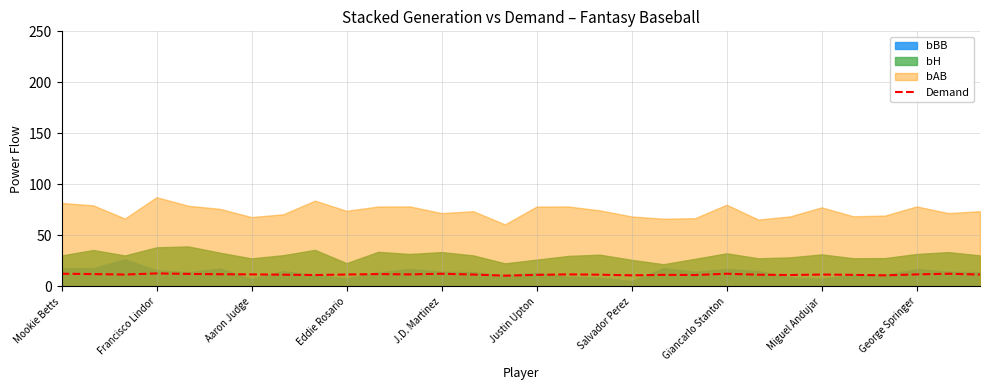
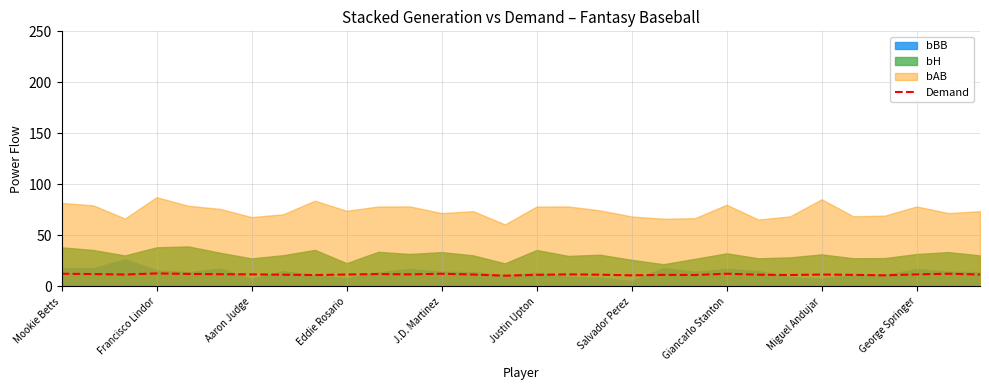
  {
    "Demand": {
      "Mookie Betts": 12,
      "Francisco Lindor": 13,
      "Aaron Judge": 12,
      "Eddie Rosario": 12,
      "Salvador Perez": 11,
      "Giancarlo Stanton": 12,
      "Miguel Andujar": 12
    },
    "bBB": {
      "Mookie Betts": 18,
      "Francisco Lindor": 16,
      "Aaron Judge": 7,
      "Eddie Rosario": 8,
      "Salvador Perez": 5,
      "Giancarlo Stanton": 17,
      "Miguel Andujar": 8
    },
    "bH": {
-     "Mookie Betts": 30,
+     "Mookie Betts": 38,
      "Francisco Lindor": 38,
      "Aaron Judge": 28,
      "Eddie Rosario": 23,
-     "Justin Upton": 26,
+     "Justin Upton": 36,
      "Salvador Perez": 26,
      "Giancarlo Stanton": 33,
      "Miguel Andujar": 31
    },
    "bAB": {
      "Mookie Betts": 82,
      "Francisco Lindor": 87,
      "Aaron Judge": 68,
      "Eddie Rosario": 74,
      "Justin Upton": 78,
      "Salvador Perez": 69,
      "Giancarlo Stanton": 80,
-     "Miguel Andujar": 78
+     "Miguel Andujar": 85
    }
  }
